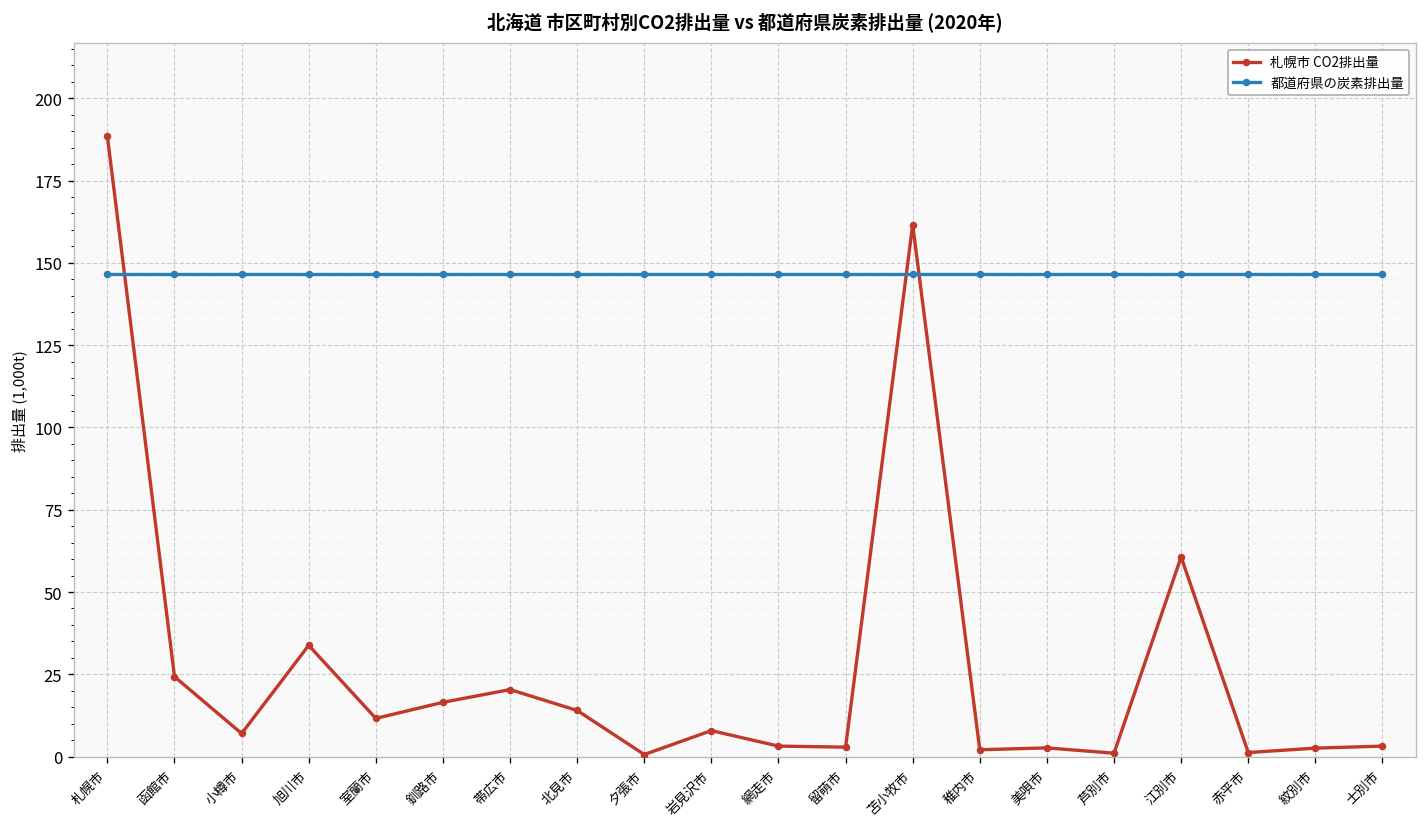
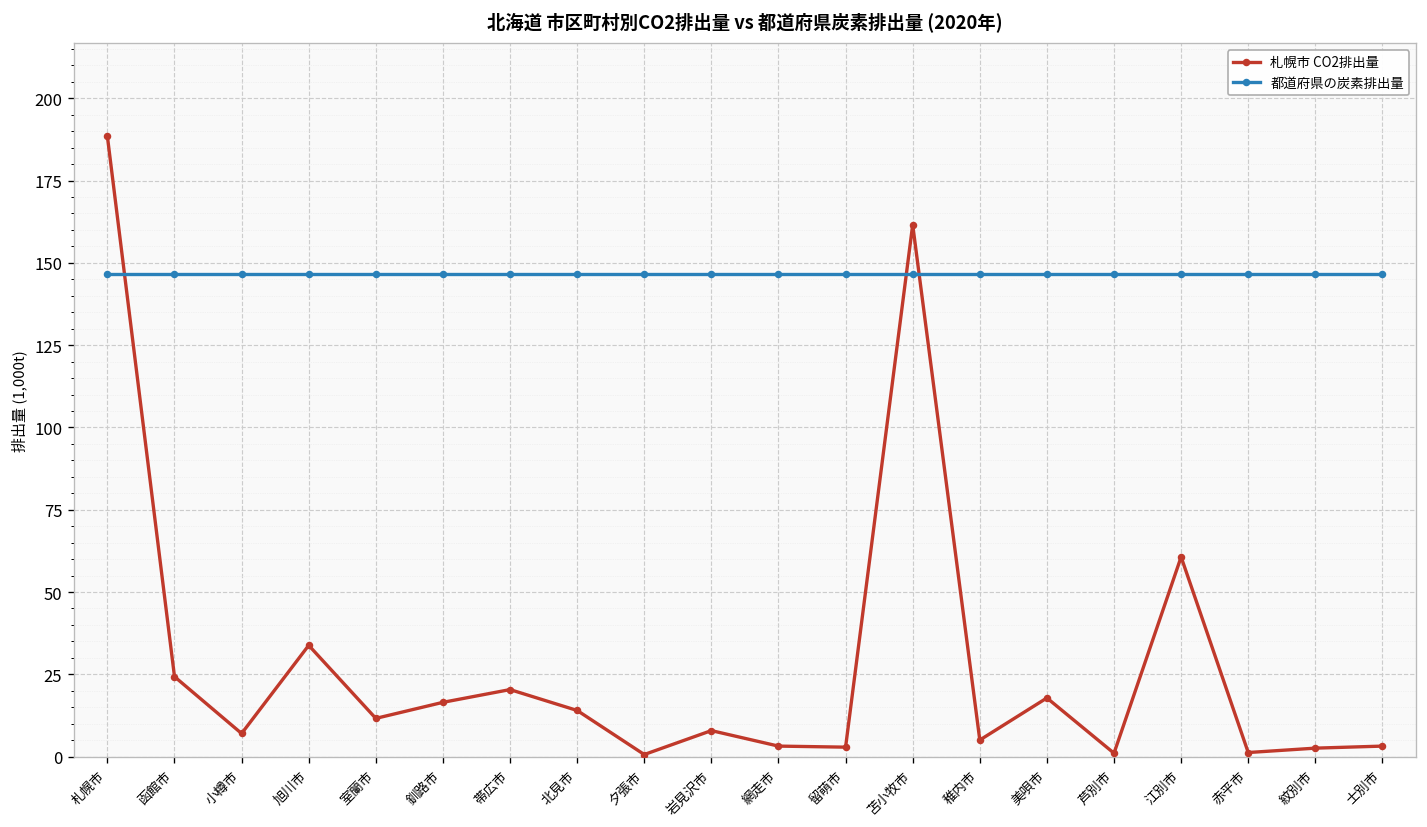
  {
    "札幌市 CO2排出量": {
      "札幌市": 188,
      "函館市": 24,
      "小樽市": 7,
      "旭川市": 34,
      "室蘭市": 12,
      "釧路市": 16,
      "帯広市": 20,
      "北見市": 14,
      "夕張市": 1,
      "岩見沢市": 8,
      "網走市": 3,
      "留萌市": 3,
      "苫小牧市": 162,
-     "稚内市": 2,
-     "美唄市": 3,
+     "稚内市": 5,
+     "美唄市": 18,
      "芦別市": 1,
      "江別市": 61,
      "赤平市": 1,
      "紋別市": 3,
      "士別市": 3
    },
    "都道府県の炭素排出量": {
      "札幌市": 147,
      "函館市": 147,
      "小樽市": 147,
      "旭川市": 147,
      "室蘭市": 147,
      "釧路市": 147,
      "帯広市": 147,
      "北見市": 147,
      "夕張市": 147,
      "岩見沢市": 147,
      "網走市": 147,
      "留萌市": 147,
      "苫小牧市": 147,
      "稚内市": 147,
      "美唄市": 147,
      "芦別市": 147,
      "江別市": 147,
      "赤平市": 147,
      "紋別市": 147,
      "士別市": 147
    }
  }
